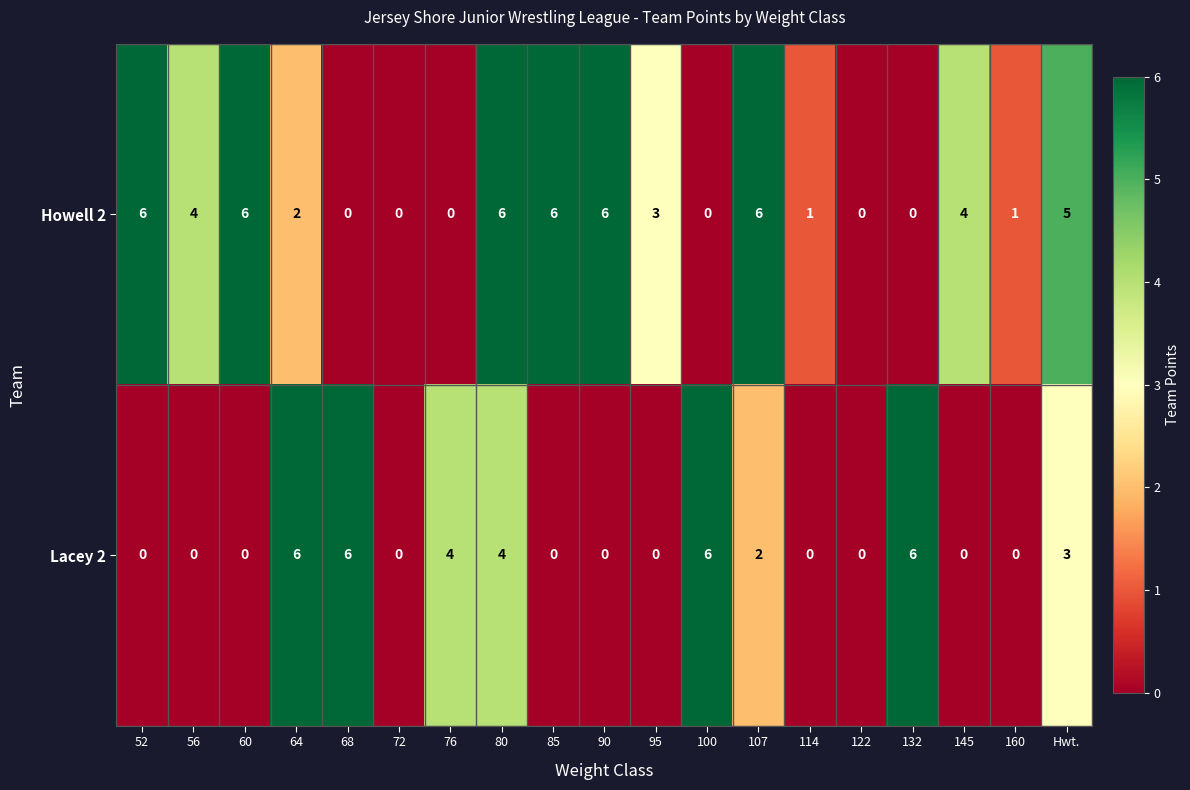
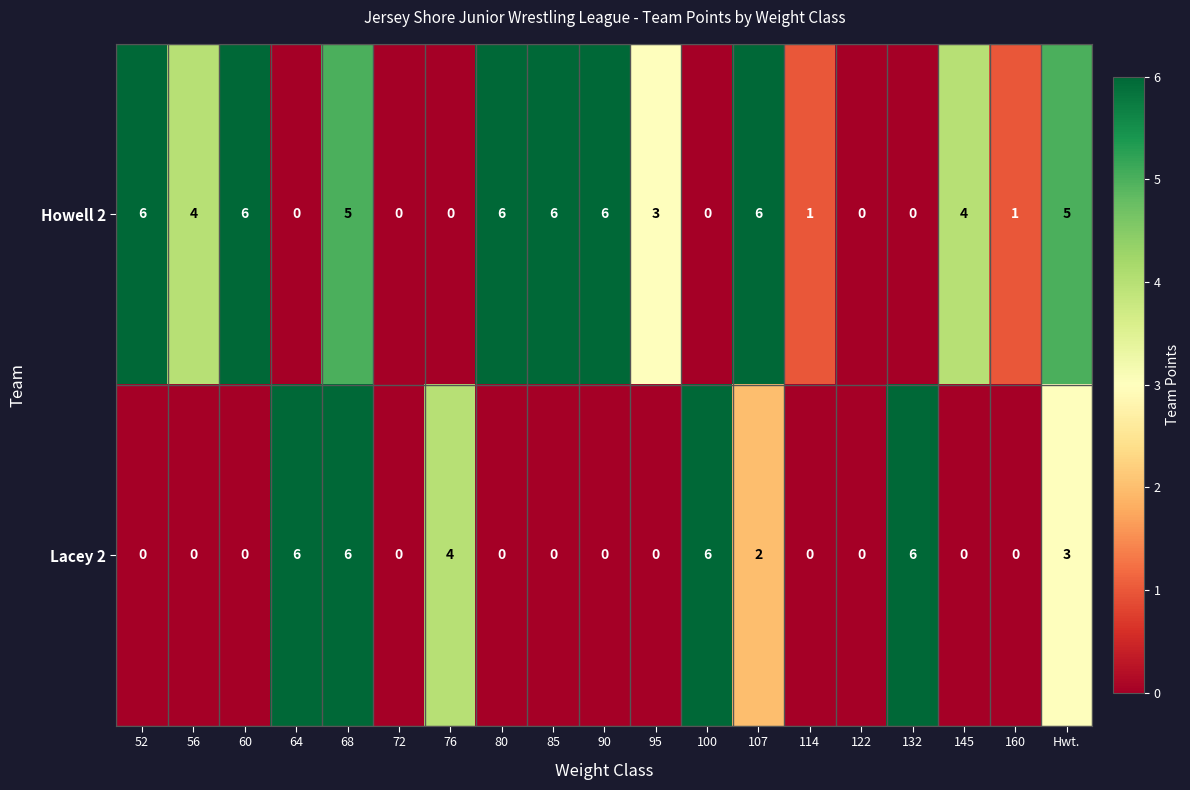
  {
    "Howell 2": {
      "52": 6,
      "56": 4,
      "60": 6,
-     "64": 2,
-     "68": 0,
+     "64": 0,
+     "68": 5,
      "72": 0,
      "76": 0,
      "80": 6,
      "85": 6,
      "90": 6,
      "95": 3,
      "100": 0,
      "107": 6,
      "114": 1,
      "122": 0,
      "132": 0,
      "145": 4,
      "160": 1,
      "Hwt.": 5
    },
    "Lacey 2": {
      "52": 0,
      "56": 0,
      "60": 0,
      "64": 6,
      "68": 6,
      "72": 0,
      "76": 4,
-     "80": 4,
+     "80": 0,
      "85": 0,
      "90": 0,
      "95": 0,
      "100": 6,
      "107": 2,
      "114": 0,
      "122": 0,
      "132": 6,
      "145": 0,
      "160": 0,
      "Hwt.": 3
    }
  }
